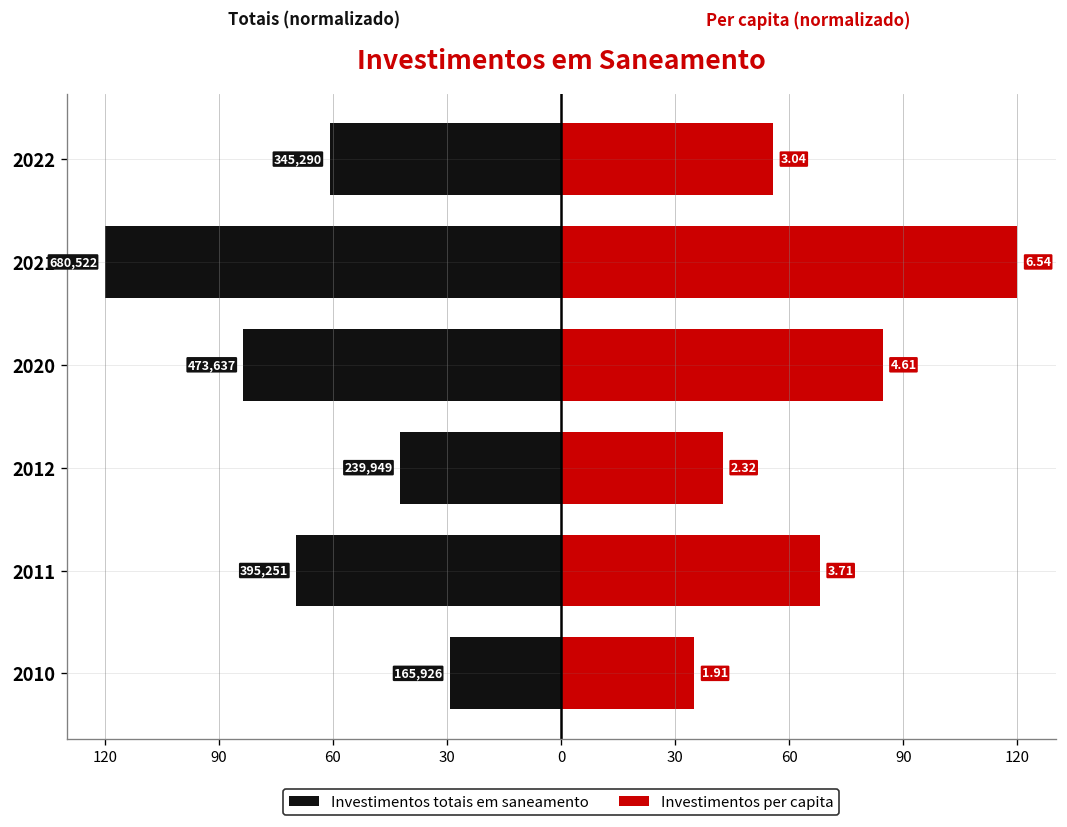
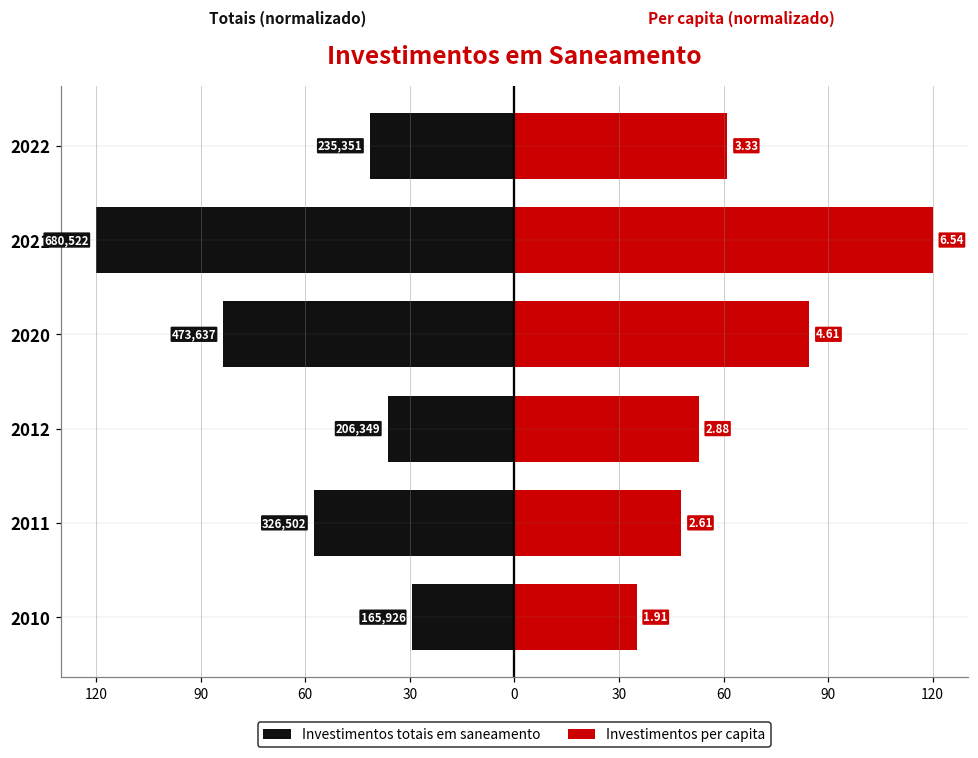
  {
    "Investimentos totais em saneamento": {
-     "2022": "345,290",
-     "2012": "239,949",
-     "2011": "395,251"
+     "2022": "235,351",
+     "2012": "206,349",
+     "2011": "326,502"
    },
    "Investimentos per capita": {
-     "2022": "3.04",
-     "2012": "2.32",
-     "2011": "3.71"
+     "2022": "3.33",
+     "2012": "2.88",
+     "2011": "2.61"
    }
  }
